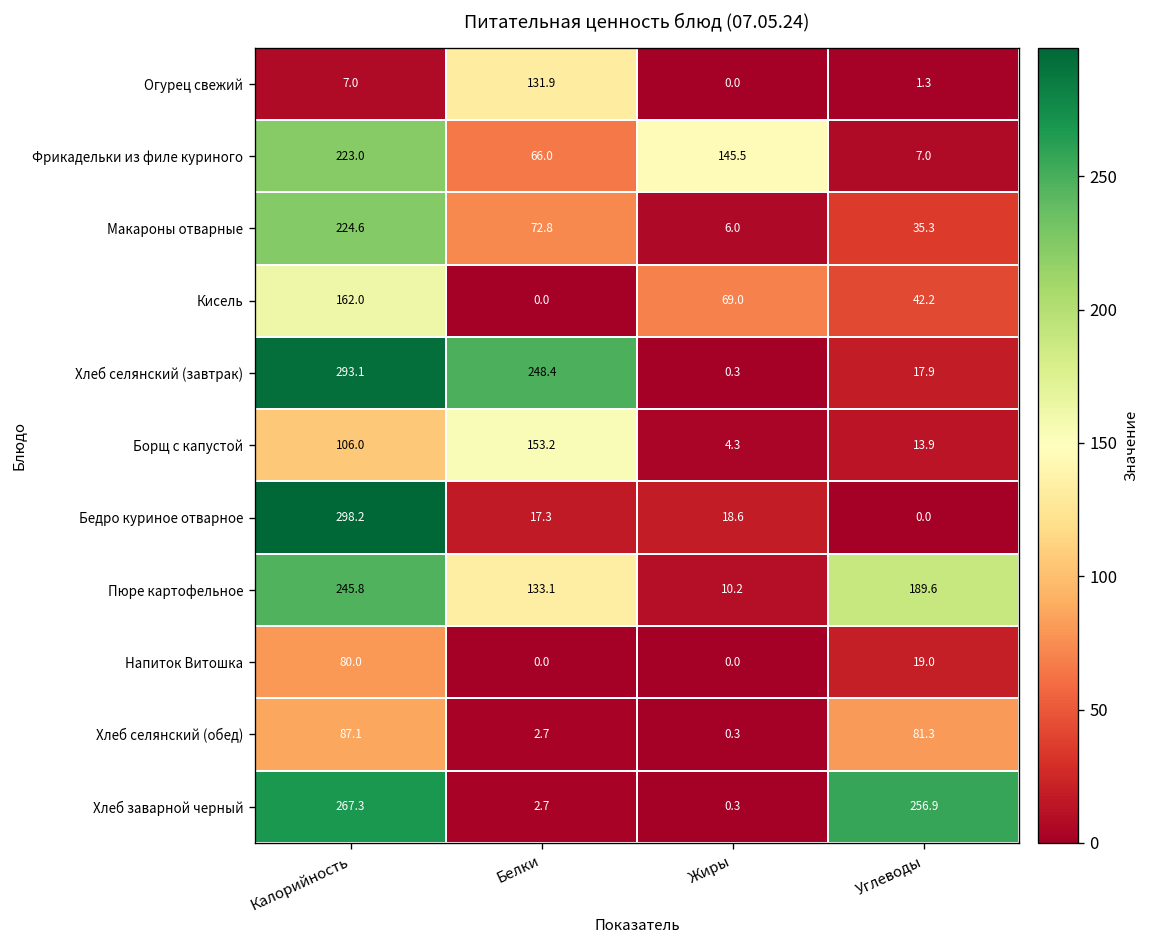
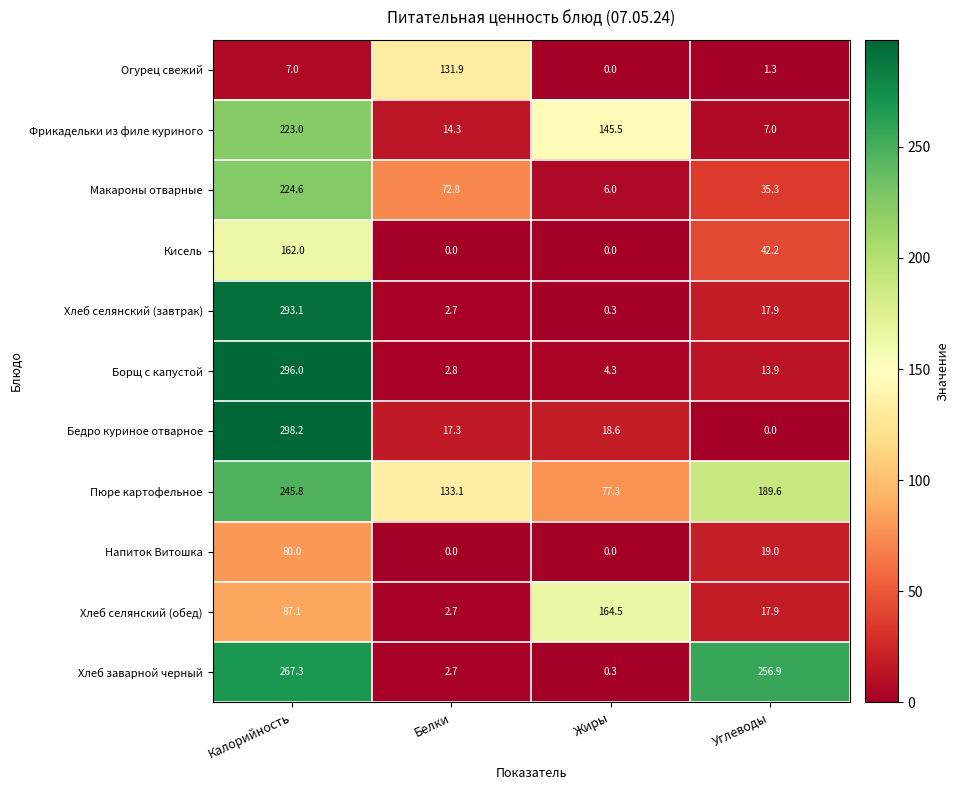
  {
    "Огурец свежий": {
      "Калорийность": 7.0,
      "Белки": 131.9,
      "Жиры": 0.0,
      "Углеводы": 1.3
    },
    "Фрикадельки из филе куриного": {
      "Калорийность": 223.0,
-     "Белки": 66.0,
+     "Белки": 14.3,
      "Жиры": 145.5,
      "Углеводы": 7.0
    },
    "Макароны отварные": {
      "Калорийность": 224.6,
      "Белки": 72.8,
      "Жиры": 6.0,
      "Углеводы": 35.3
    },
    "Кисель": {
      "Калорийность": 162.0,
      "Белки": 0.0,
-     "Жиры": 69.0,
+     "Жиры": 0.0,
      "Углеводы": 42.2
    },
    "Хлеб селянский (завтрак)": {
      "Калорийность": 293.1,
-     "Белки": 248.4,
+     "Белки": 2.7,
      "Жиры": 0.3,
      "Углеводы": 17.9
    },
    "Борщ с капустой": {
-     "Калорийность": 106.0,
-     "Белки": 153.2,
+     "Калорийность": 296.0,
+     "Белки": 2.8,
      "Жиры": 4.3,
      "Углеводы": 13.9
    },
    "Бедро куриное отварное": {
      "Калорийность": 298.2,
      "Белки": 17.3,
      "Жиры": 18.6,
      "Углеводы": 0.0
    },
    "Пюре картофельное": {
      "Калорийность": 245.8,
      "Белки": 133.1,
-     "Жиры": 10.2,
+     "Жиры": 77.3,
      "Углеводы": 189.6
    },
    "Напиток Витошка": {
      "Калорийность": 80.0,
      "Белки": 0.0,
      "Жиры": 0.0,
      "Углеводы": 19.0
    },
    "Хлеб селянский (обед)": {
      "Калорийность": 87.1,
      "Белки": 2.7,
-     "Жиры": 0.3,
-     "Углеводы": 81.3
+     "Жиры": 164.5,
+     "Углеводы": 17.9
    },
    "Хлеб заварной черный": {
      "Калорийность": 267.3,
      "Белки": 2.7,
      "Жиры": 0.3,
      "Углеводы": 256.9
    }
  }
